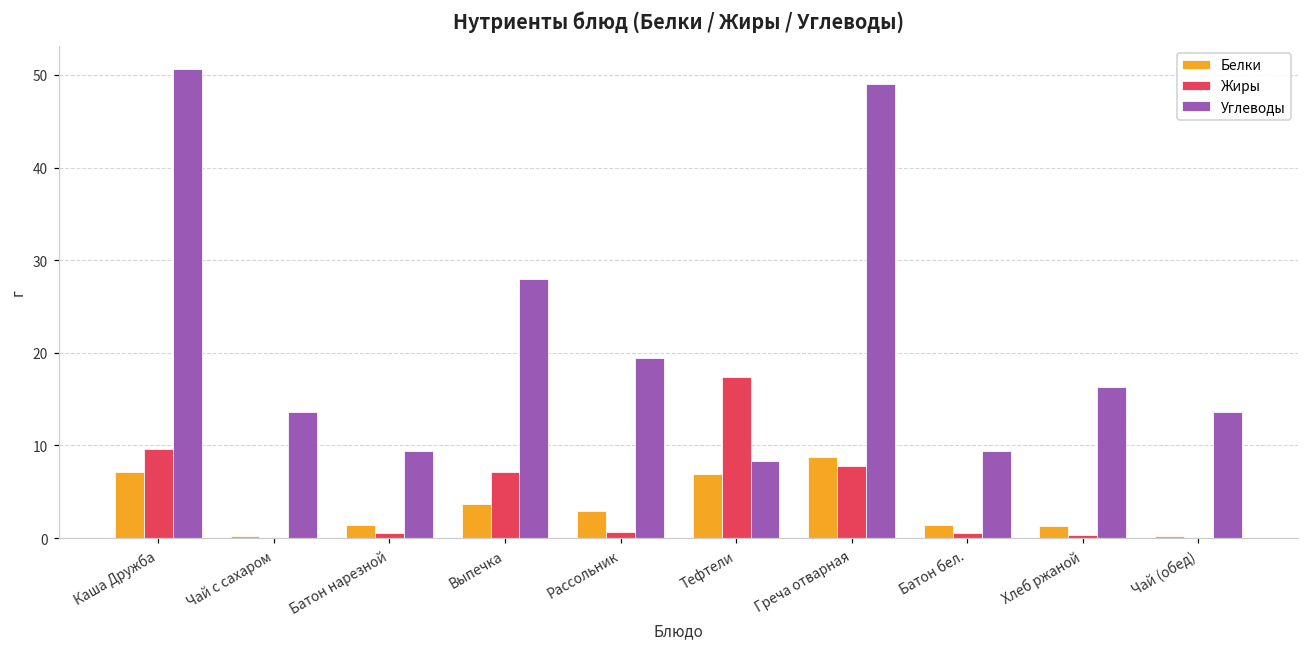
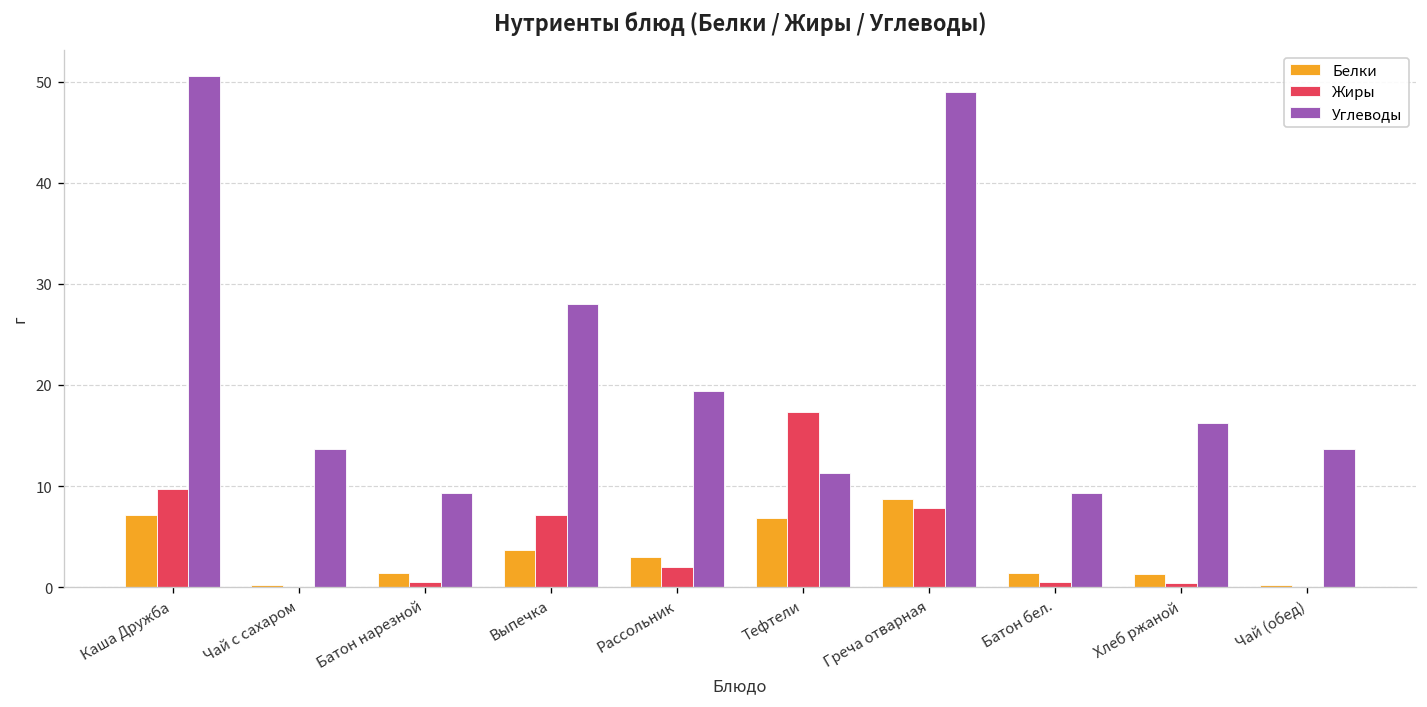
  {
    "Белки": {
      "Каша Дружба": 7,
      "Батон нарезной": 1,
      "Выпечка": 4,
      "Рассольник": 3,
      "Тефтели": 7,
      "Греча отварная": 9,
      "Батон бел.": 1,
      "Хлеб ржаной": 1
    },
    "Жиры": {
      "Каша Дружба": 10,
      "Батон нарезной": 1,
      "Выпечка": 7,
-     "Рассольник": 1,
+     "Рассольник": 2,
      "Тефтели": 17,
      "Греча отварная": 8,
      "Батон бел.": 1,
      "Хлеб ржаной": 0
    },
    "Углеводы": {
      "Каша Дружба": 51,
      "Чай с сахаром": 14,
      "Батон нарезной": 9,
      "Выпечка": 28,
      "Рассольник": 19,
-     "Тефтели": 8,
+     "Тефтели": 11,
      "Греча отварная": 49,
      "Батон бел.": 9,
      "Хлеб ржаной": 16,
      "Чай (обед)": 14
    }
  }
